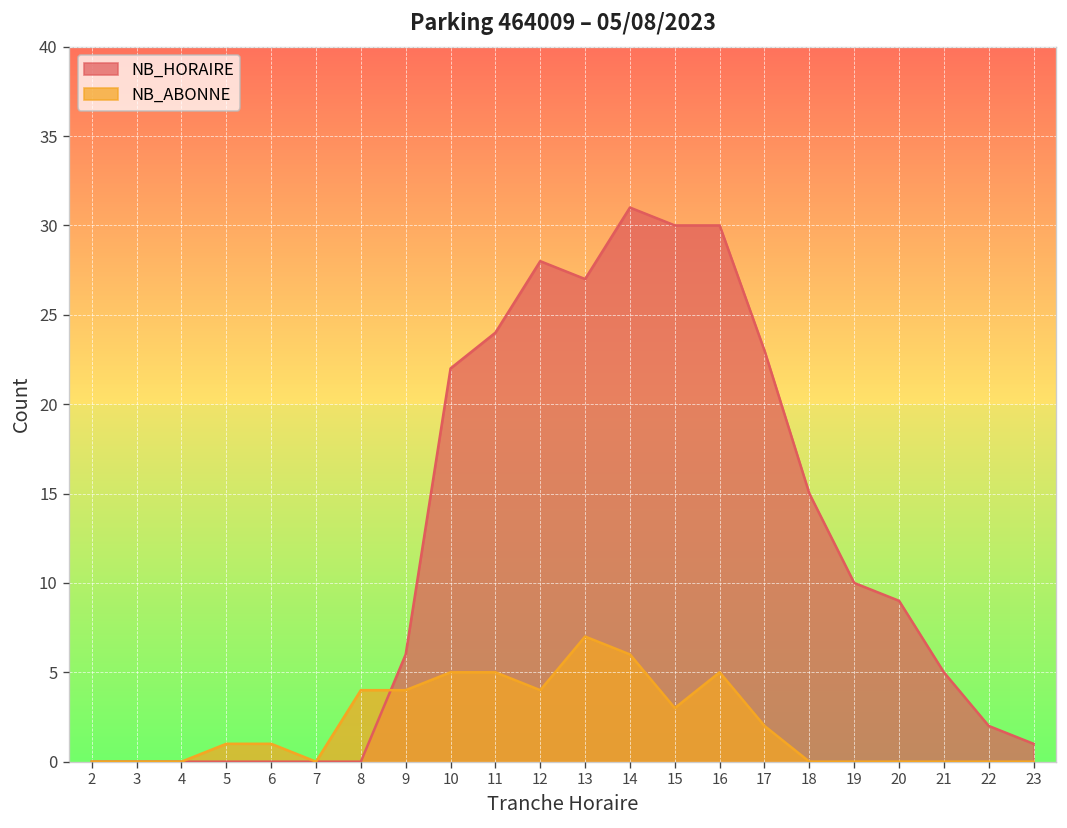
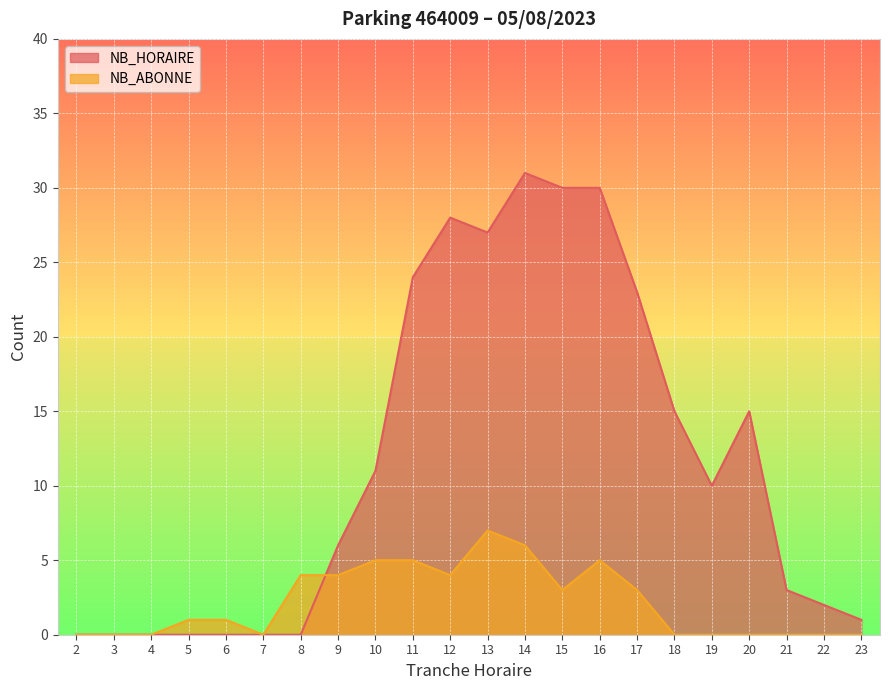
  {
    "NB_HORAIRE": {
      "5": 0,
      "6": 0,
      "8": 0,
      "9": 6,
-     "10": 22,
+     "10": 11,
      "11": 24,
      "12": 28,
      "13": 27,
      "14": 31,
      "15": 30,
      "16": 30,
      "17": 23,
      "18": 15,
      "19": 10,
-     "20": 9,
-     "21": 5,
+     "20": 15,
+     "21": 3,
      "22": 2,
      "23": 1
    },
    "NB_ABONNE": {
      "5": 1,
      "6": 1,
      "8": 4,
      "9": 4,
      "10": 5,
      "11": 5,
      "12": 4,
      "13": 7,
      "14": 6,
      "15": 3,
      "16": 5,
-     "17": 2,
+     "17": 3,
      "18": 0,
      "19": 0,
      "20": 0,
      "21": 0,
      "22": 0,
      "23": 0
    }
  }
